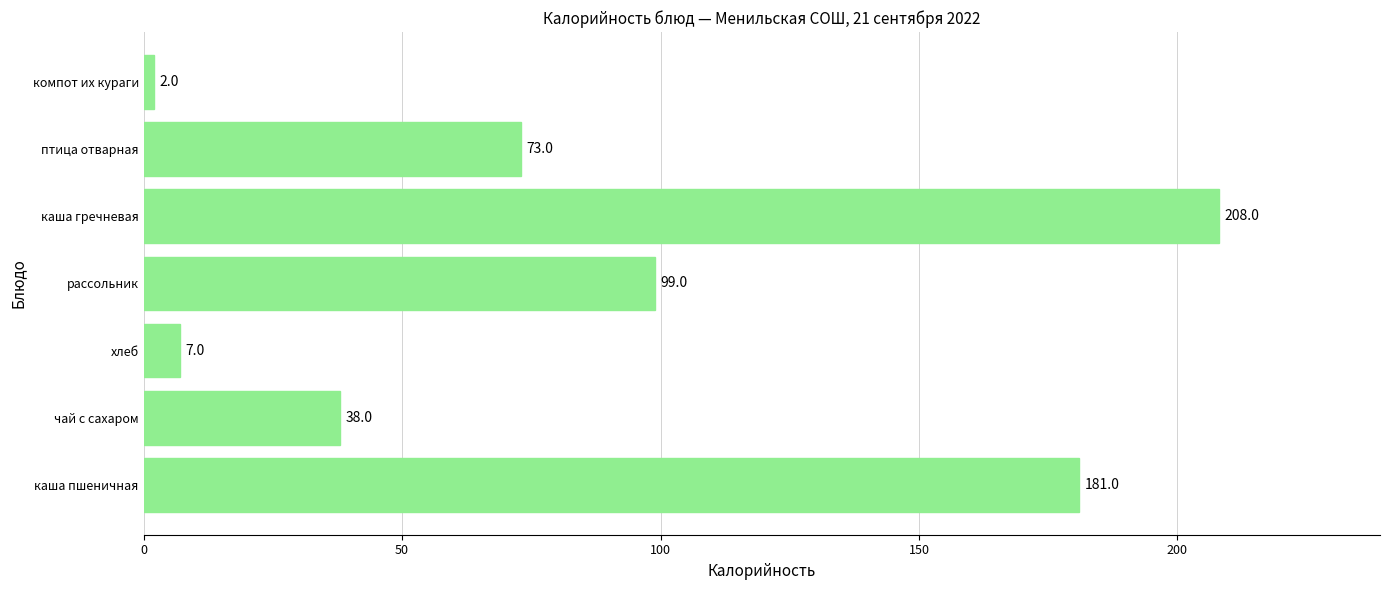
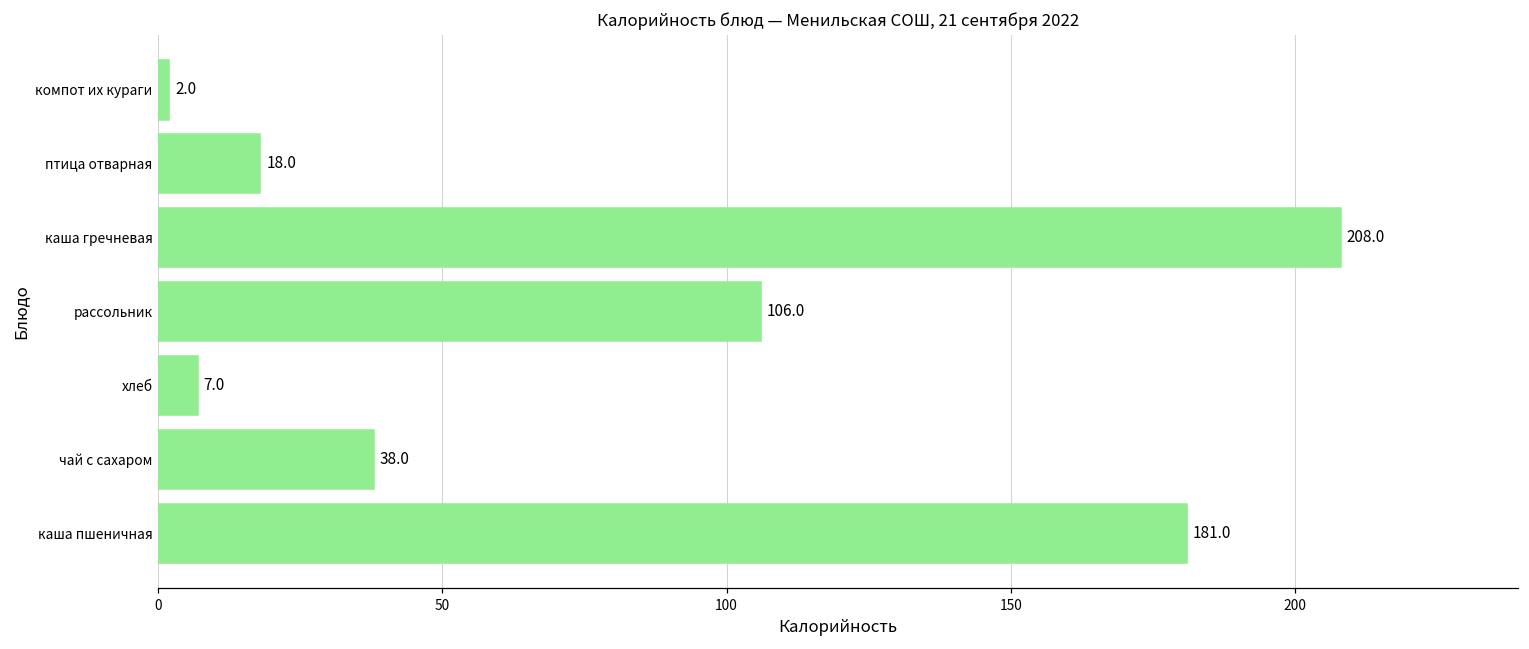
  {
    "компот их кураги": 2.0,
-   "птица отварная": 73.0,
+   "птица отварная": 18.0,
    "каша гречневая": 208.0,
-   "рассольник": 99.0,
+   "рассольник": 106.0,
    "хлеб": 7.0,
    "чай с сахаром": 38.0,
    "каша пшеничная": 181.0
  }
